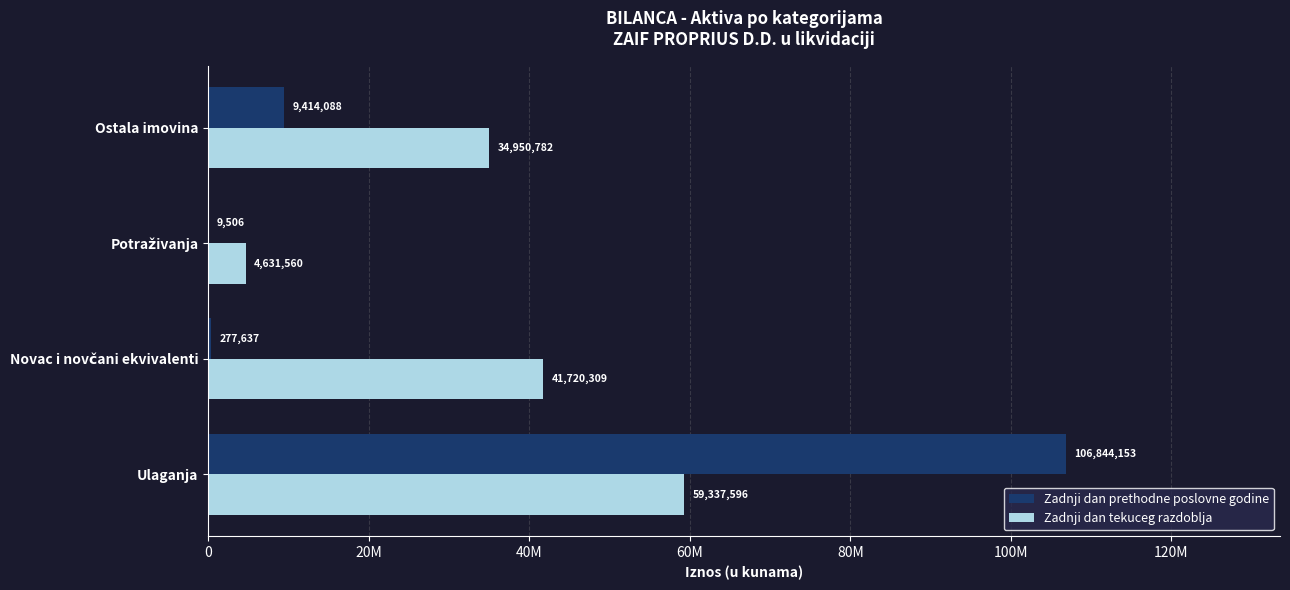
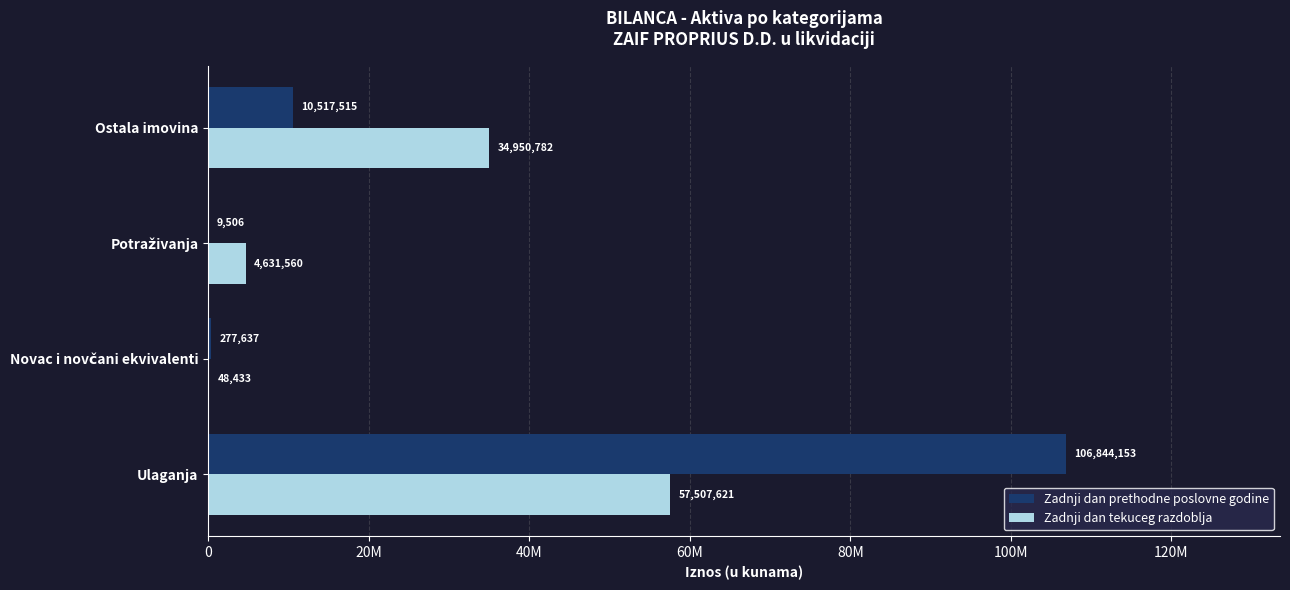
  {
    "Zadnji dan prethodne poslovne godine": {
-     "Ostala imovina": "9,414,088",
+     "Ostala imovina": "10,517,515",
      "Potraživanja": "9,506",
      "Novac i novčani ekvivalenti": "277,637",
      "Ulaganja": "106,844,153"
    },
    "Zadnji dan tekuceg razdoblja": {
      "Ostala imovina": "34,950,782",
      "Potraživanja": "4,631,560",
-     "Novac i novčani ekvivalenti": "41,720,309",
-     "Ulaganja": "59,337,596"
+     "Novac i novčani ekvivalenti": "48,433",
+     "Ulaganja": "57,507,621"
    }
  }
